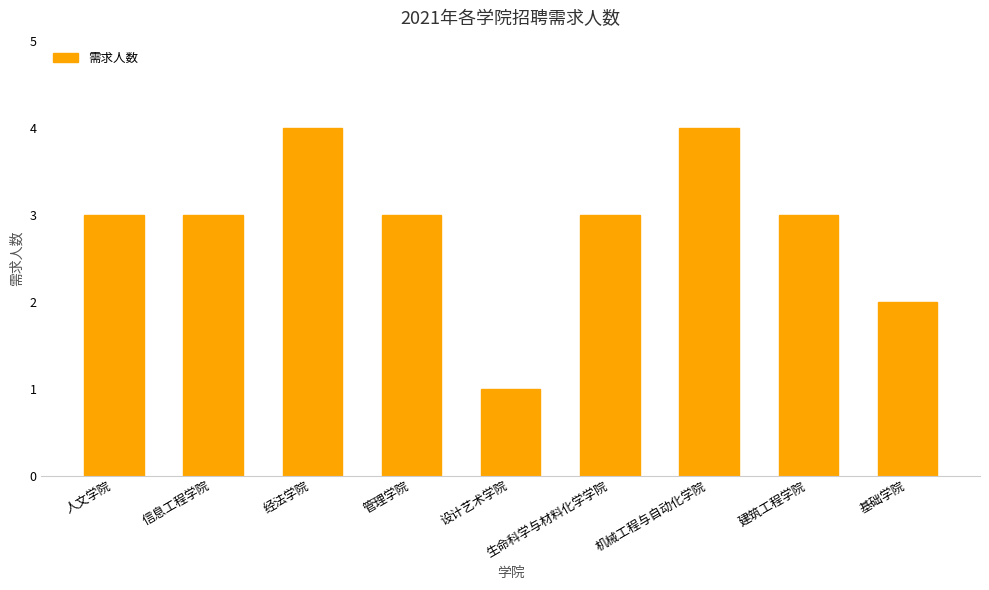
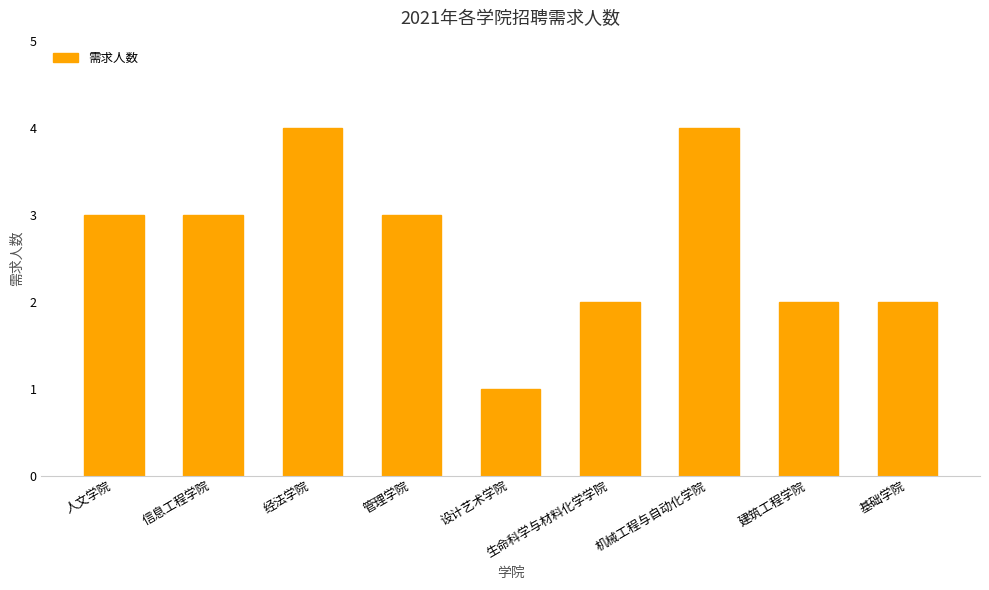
  {
    "人文学院": 3,
    "信息工程学院": 3,
    "经法学院": 4,
    "管理学院": 3,
    "设计艺术学院": 1,
-   "生命科学与材料化学学院": 3,
+   "生命科学与材料化学学院": 2,
    "机械工程与自动化学院": 4,
-   "建筑工程学院": 3,
+   "建筑工程学院": 2,
    "基础学院": 2
  }
